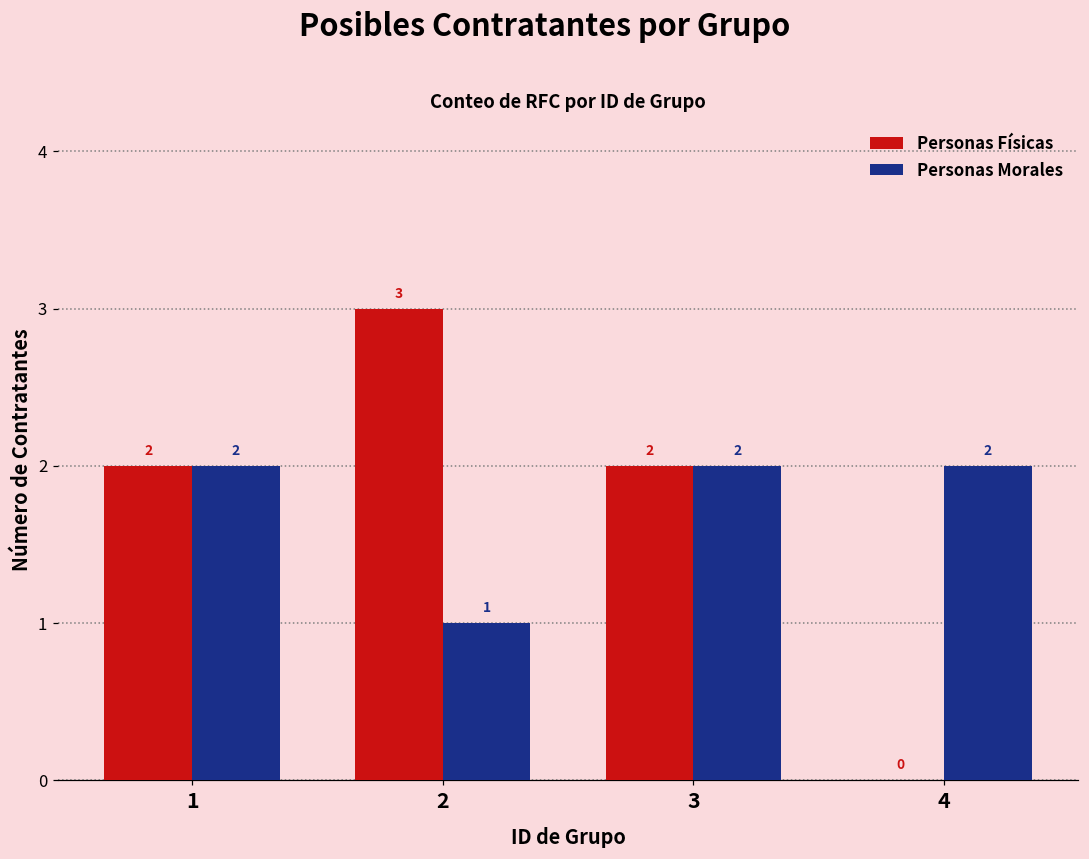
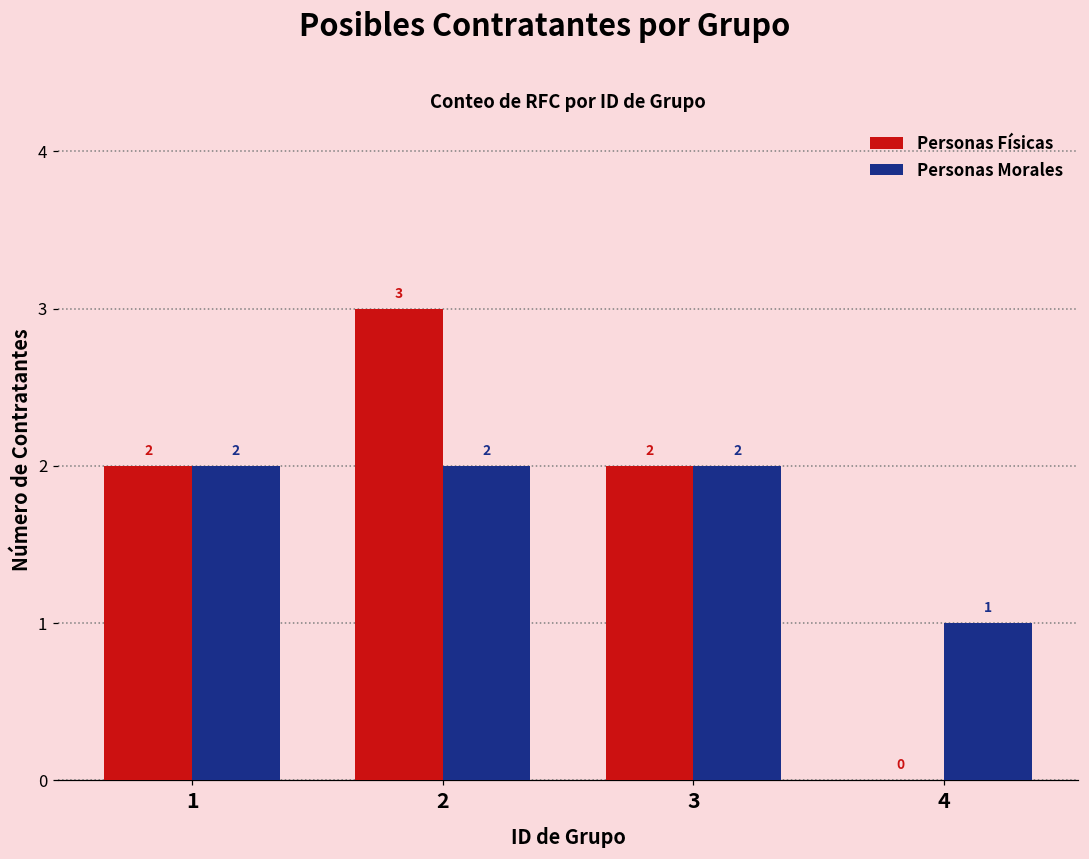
  {
    "Personas Físicas": {
      "1": 2,
      "2": 3,
      "3": 2,
      "4": 0
    },
    "Personas Morales": {
      "1": 2,
-     "2": 1,
+     "2": 2,
      "3": 2,
-     "4": 2
+     "4": 1
    }
  }
